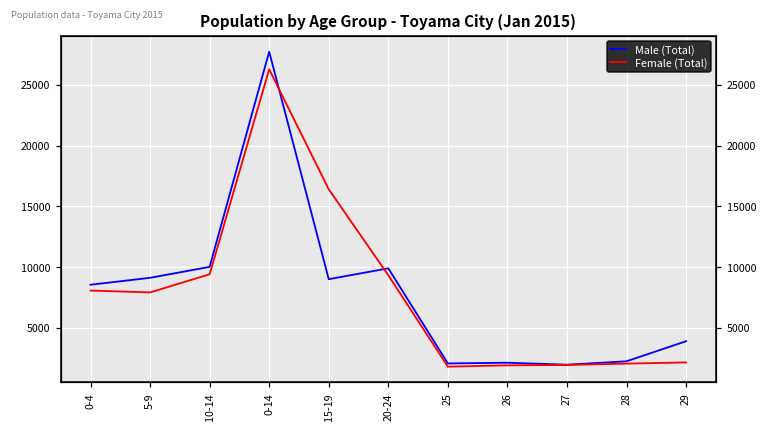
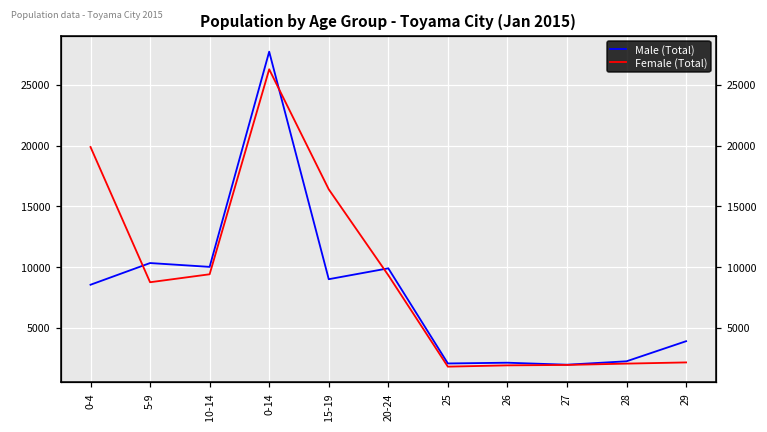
  {
    "Male (Total)": {
      "0-4": 8600,
-     "5-9": 9100,
+     "5-9": 10300,
      "10-14": 10000,
      "0-14": 27700,
      "15-19": 9000,
      "20-24": 9900,
      "25": 2100,
      "29": 3900
    },
    "Female (Total)": {
-     "0-4": 8100,
-     "5-9": 7900,
+     "0-4": 19900,
+     "5-9": 8800,
      "10-14": 9400,
      "0-14": 26300,
      "15-19": 16400,
      "20-24": 9300,
      "25": 1800,
      "29": 2200
    }
  }
